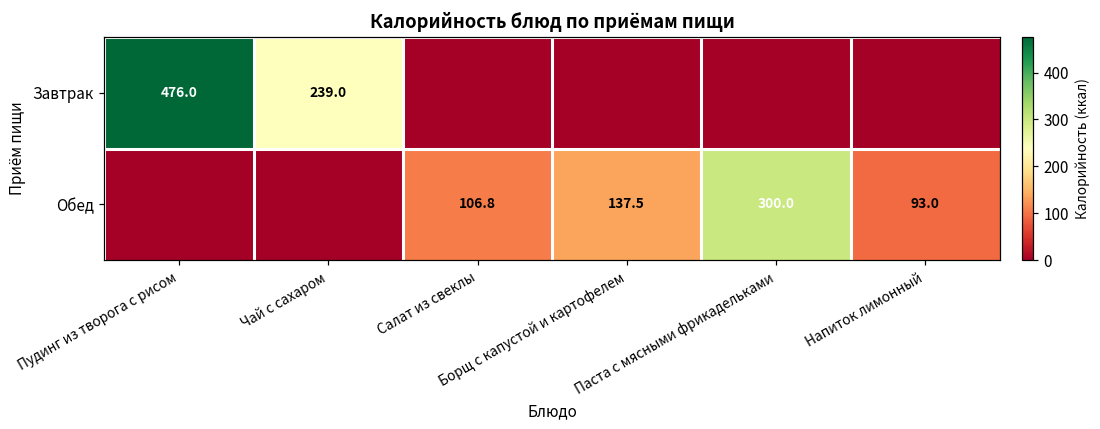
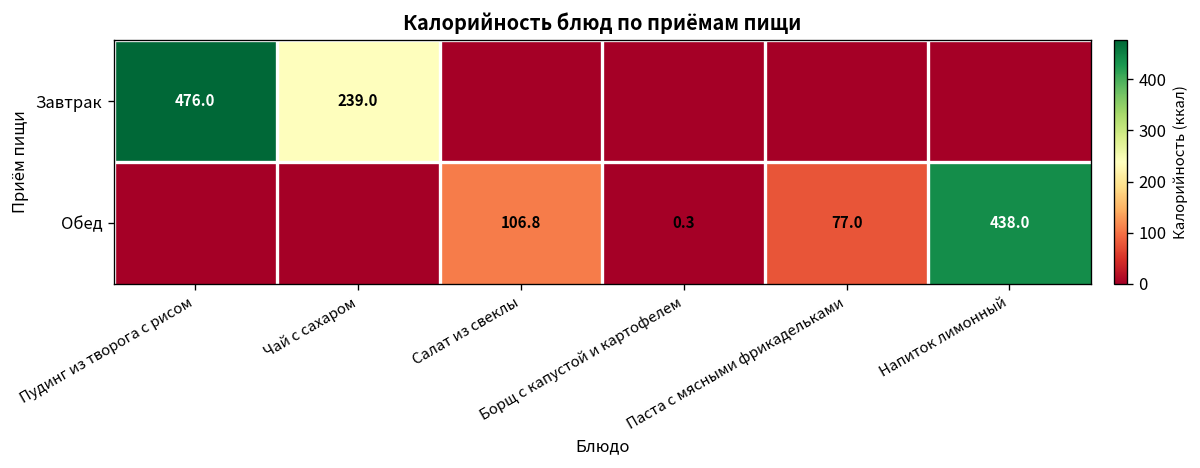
  {
    "Завтрак": {
      "Пудинг из творога с рисом": 476.0,
      "Чай с сахаром": 239.0
    },
    "Обед": {
      "Салат из свеклы": 106.8,
-     "Борщ с капустой и картофелем": 137.5,
-     "Паста с мясными фрикадельками": 300.0,
-     "Напиток лимонный": 93.0
+     "Борщ с капустой и картофелем": 0.3,
+     "Паста с мясными фрикадельками": 77.0,
+     "Напиток лимонный": 438.0
    }
  }
